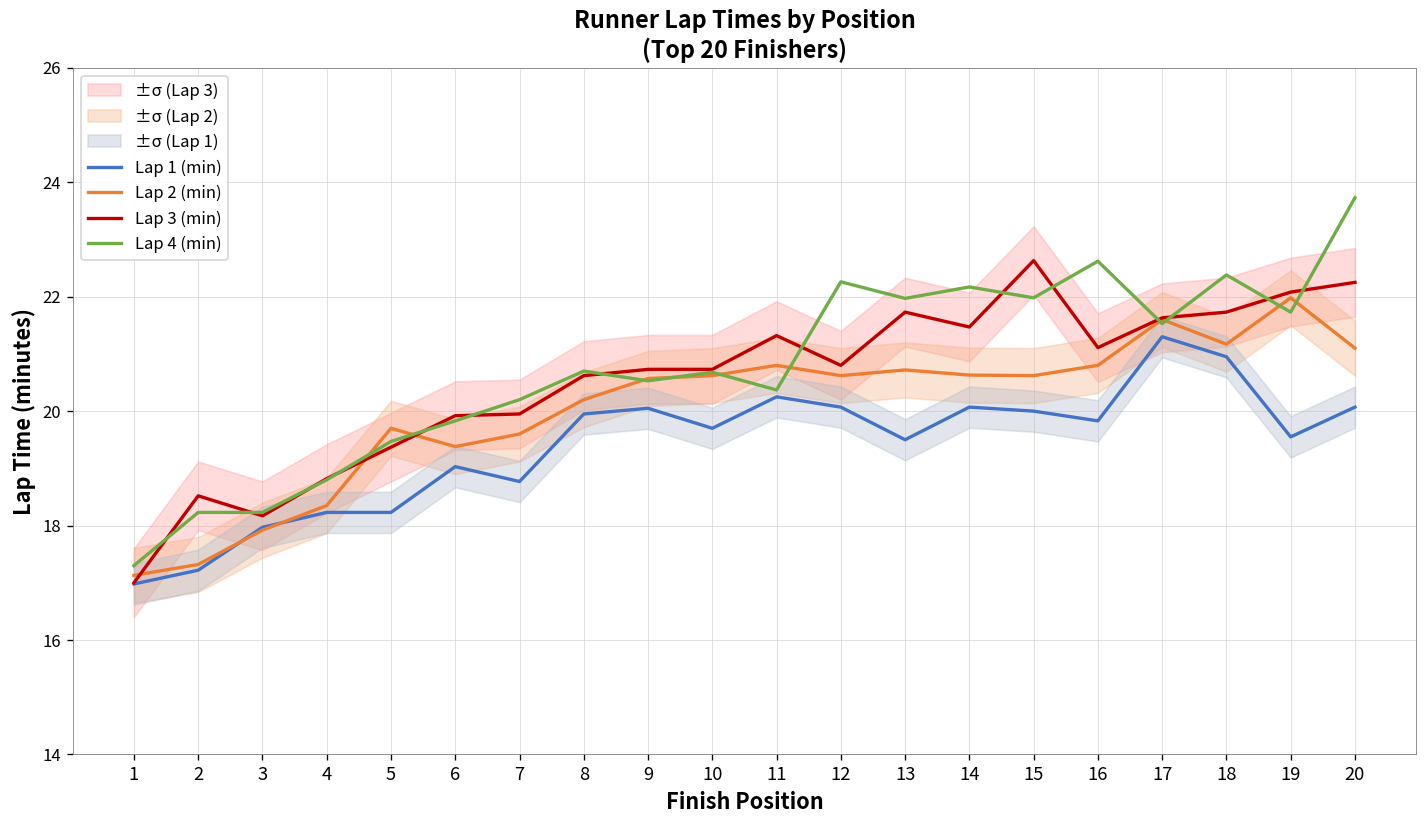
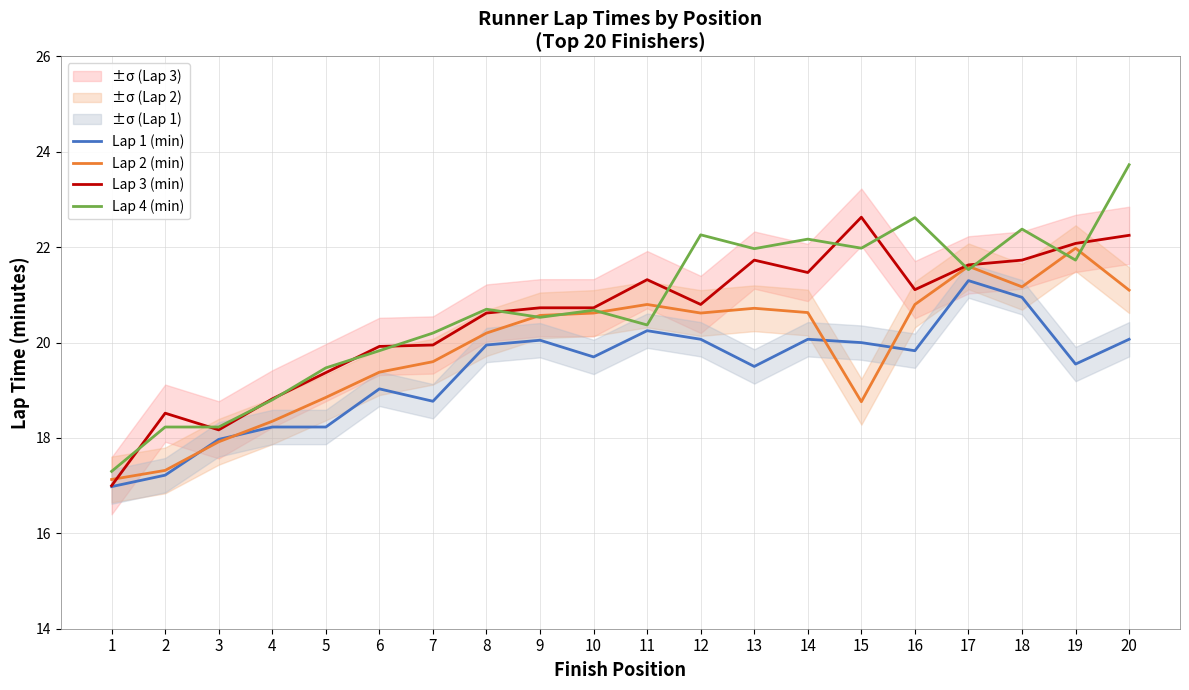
  {
    "Lap 1 (min)": {
      "2": 17.2,
      "4": 18.2,
      "5": 18.2,
      "6": 19.0,
      "7": 18.8,
      "8": 20.0,
      "9": 20.1,
      "10": 19.7,
      "11": 20.3,
      "12": 20.1,
      "13": 19.5,
      "14": 20.1,
      "15": 20.0,
      "16": 19.8,
      "17": 21.3,
      "18": 21.0,
      "19": 19.6,
      "20": 20.1
    },
    "Lap 2 (min)": {
      "1": 17.1,
      "2": 17.3,
      "4": 18.4,
-     "5": 19.7,
+     "5": 18.9,
      "7": 19.6,
      "8": 20.2,
      "10": 20.6,
      "11": 20.8,
      "12": 20.6,
      "13": 20.7,
      "14": 20.6,
-     "15": 20.6,
+     "15": 18.8,
      "16": 20.8,
      "18": 21.2,
      "19": 22.0,
      "20": 21.1
    },
    "Lap 3 (min)": {
      "2": 18.5,
      "3": 18.2,
      "6": 19.9,
      "7": 20.0,
      "8": 20.6,
      "9": 20.7,
      "12": 20.8,
      "13": 21.7,
      "14": 21.5,
      "15": 22.6,
      "16": 21.1,
      "18": 21.7,
      "19": 22.1,
      "20": 22.3
    },
    "Lap 4 (min)": {
      "2": 18.2,
      "3": 18.2,
      "5": 19.5,
      "7": 20.2,
      "11": 20.4,
      "12": 22.3,
      "13": 22.0,
      "14": 22.2,
      "15": 22.0,
      "16": 22.6,
      "17": 21.5,
      "19": 21.7,
      "20": 23.7
    }
  }
